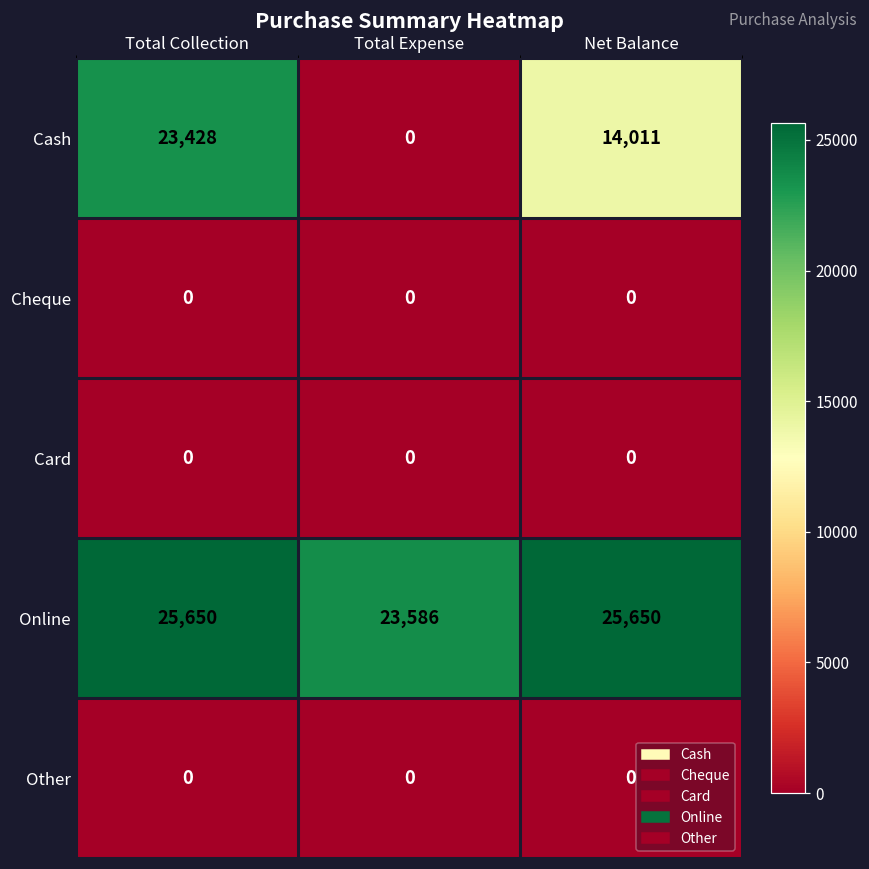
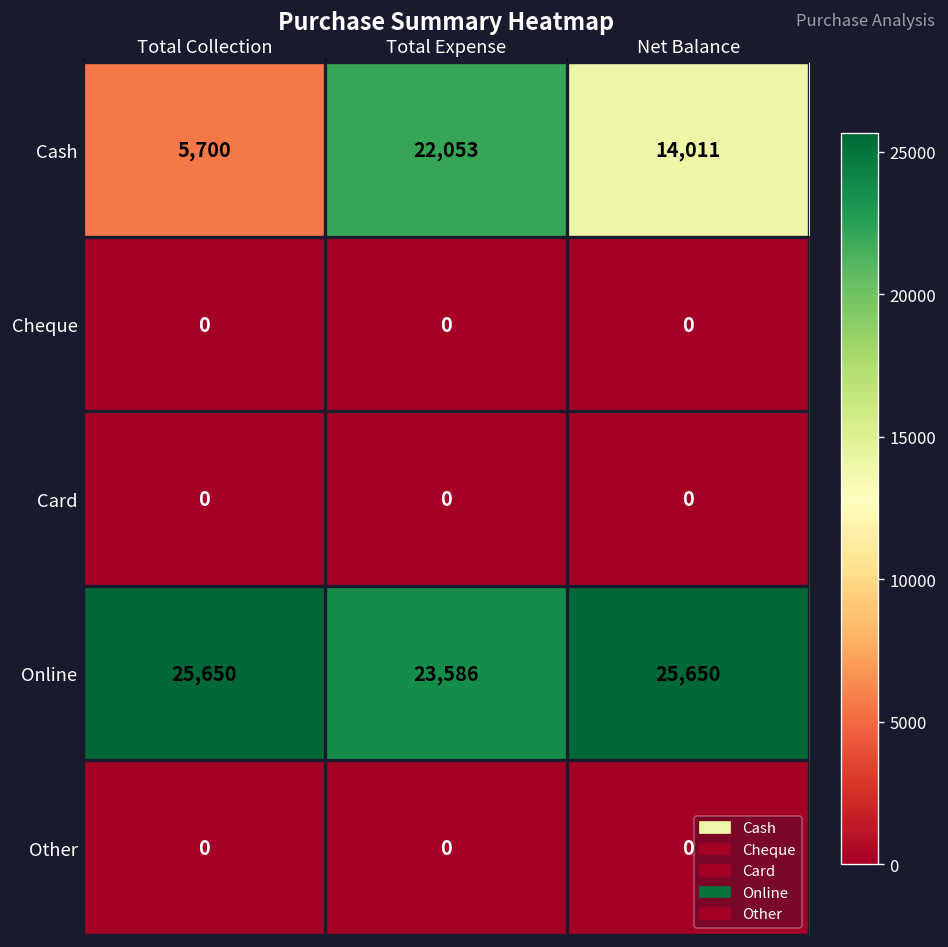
  {
    "Cash": {
-     "Total Collection": "23,428",
-     "Total Expense": "0",
+     "Total Collection": "5,700",
+     "Total Expense": "22,053",
      "Net Balance": "14,011"
    },
    "Cheque": {
      "Total Collection": "0",
      "Total Expense": "0",
      "Net Balance": "0"
    },
    "Card": {
      "Total Collection": "0",
      "Total Expense": "0",
      "Net Balance": "0"
    },
    "Online": {
      "Total Collection": "25,650",
      "Total Expense": "23,586",
      "Net Balance": "25,650"
    },
    "Other": {
      "Total Collection": "0",
      "Total Expense": "0",
      "Net Balance": "0"
    }
  }
